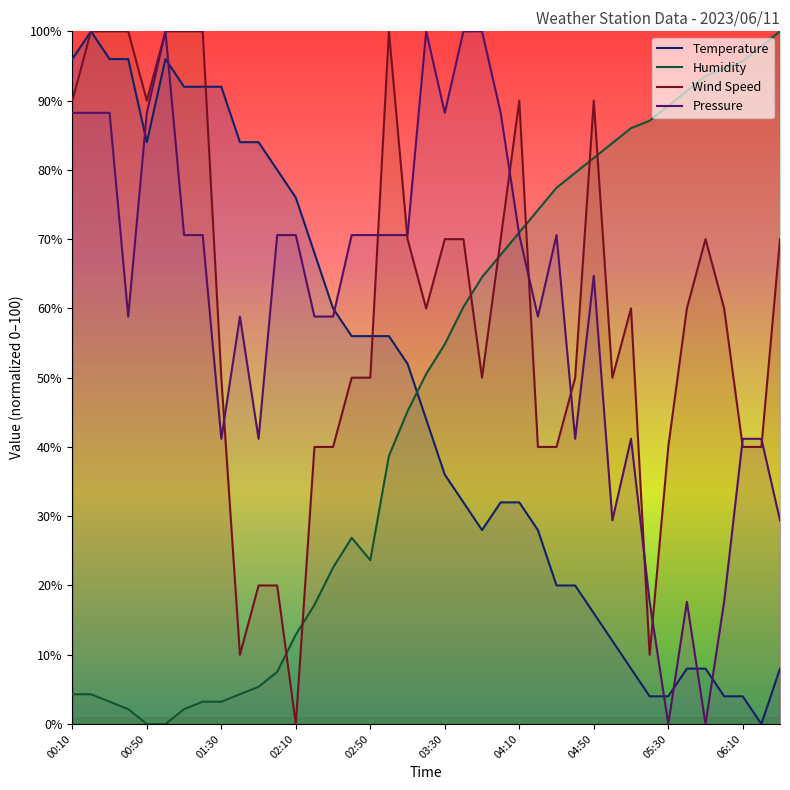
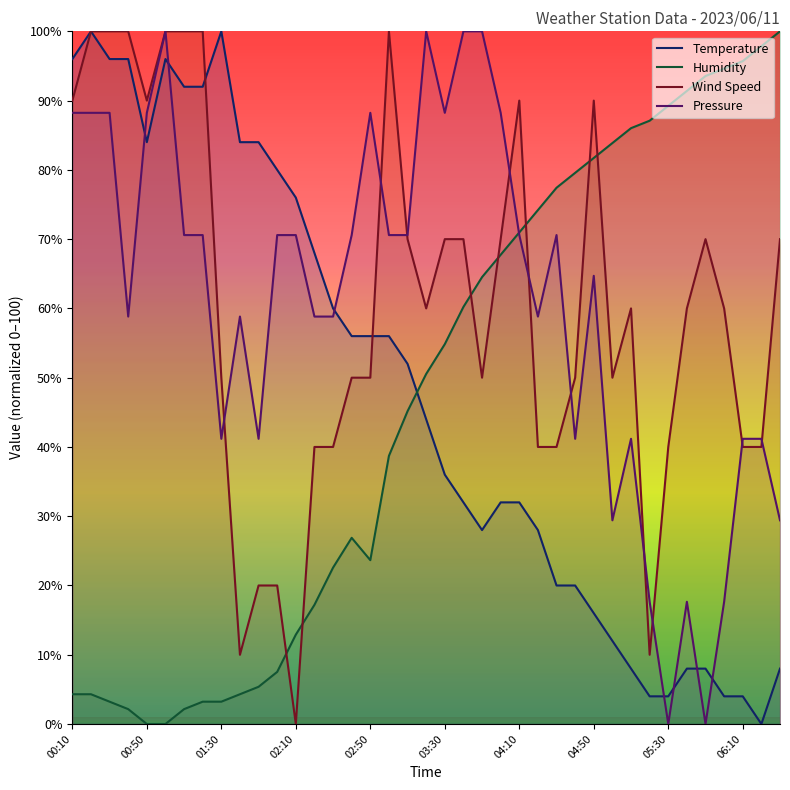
  {
    "Temperature": {
      "00:10": "96%",
      "00:50": "84%",
-     "01:30": "92%",
+     "01:30": "100%",
      "02:10": "76%",
      "02:50": "56%",
      "03:30": "36%",
      "04:10": "32%",
      "04:50": "16%",
      "05:30": "4%",
      "06:10": "4%"
    },
    "Humidity": {
      "00:10": "4%",
      "00:50": "0%",
      "01:30": "3%",
      "02:10": "13%",
      "02:50": "24%",
      "03:30": "55%",
      "04:10": "71%",
      "04:50": "82%"
    },
    "Wind Speed": {
      "00:10": "90%",
      "00:50": "90%",
      "01:30": "50%",
      "02:10": "0%",
      "02:50": "50%",
      "03:30": "70%",
      "04:10": "90%",
      "04:50": "90%",
      "05:30": "40%",
      "06:10": "40%"
    },
    "Pressure": {
      "00:10": "88%",
      "00:50": "88%",
      "01:30": "41%",
      "02:10": "71%",
-     "02:50": "71%",
+     "02:50": "88%",
      "03:30": "88%",
      "04:10": "71%",
      "04:50": "65%",
      "05:30": "0%",
      "06:10": "41%"
    }
  }
